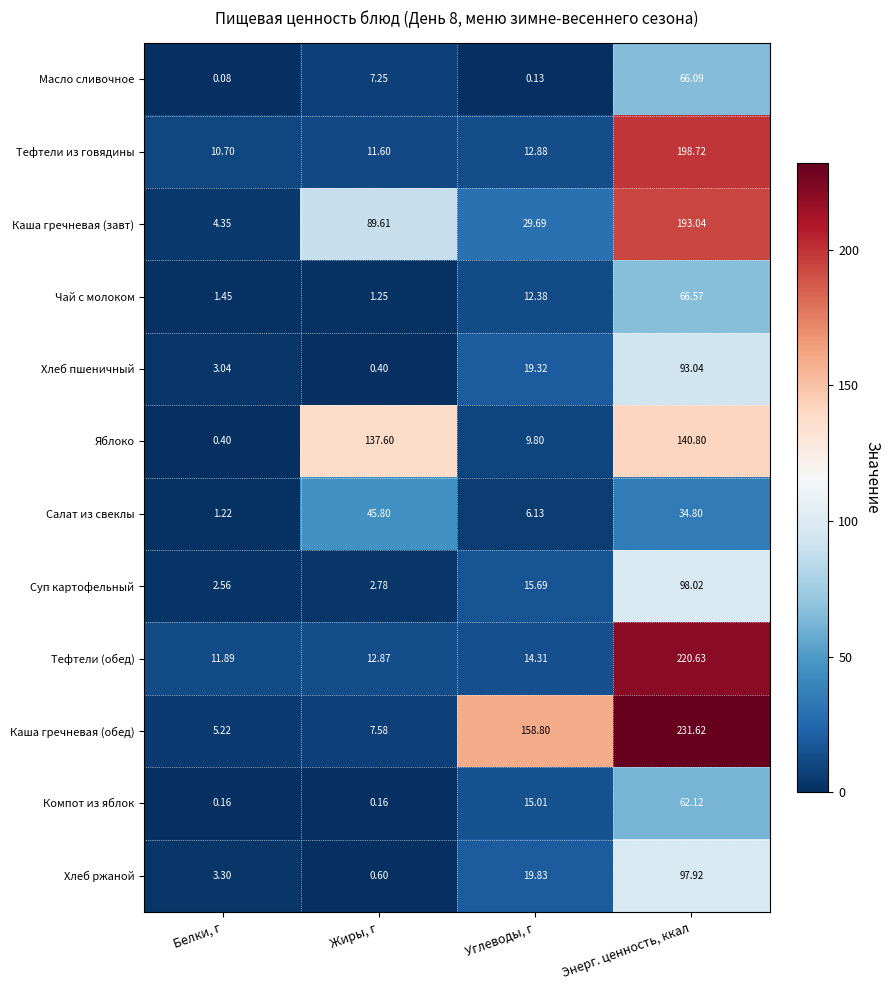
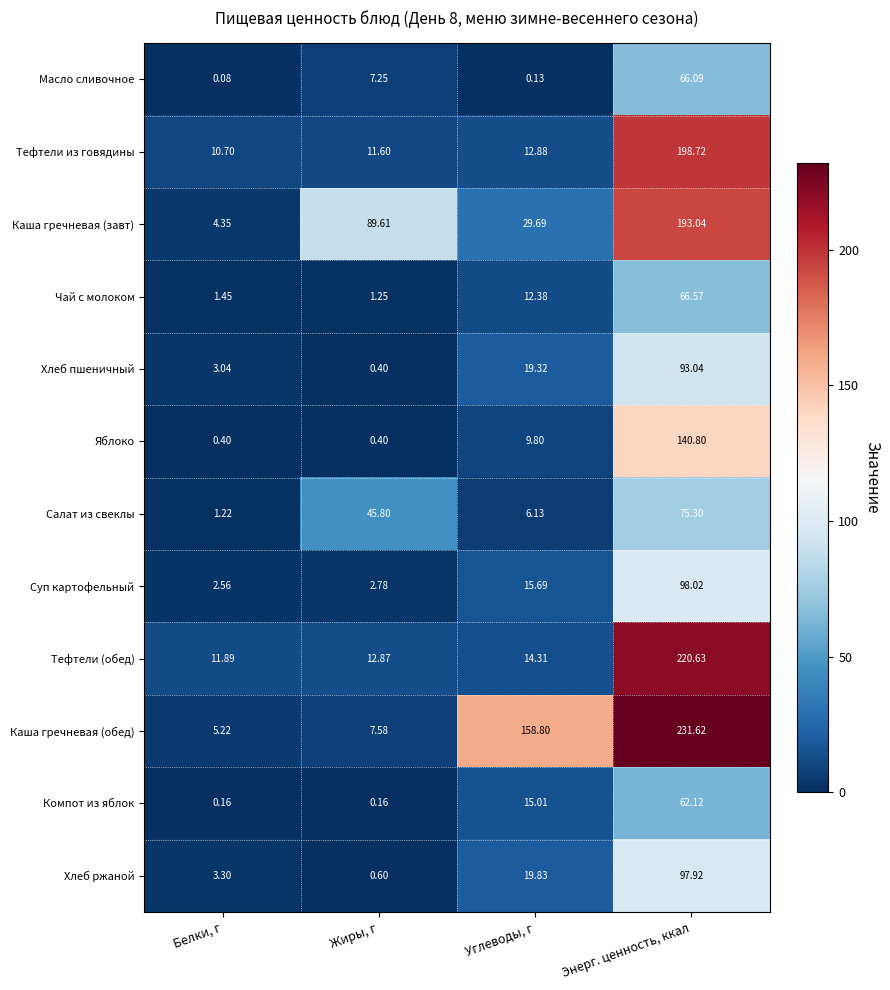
  {
    "Масло сливочное": {
      "Белки, г": 0.08,
      "Жиры, г": 7.25,
      "Углеводы, г": 0.13,
      "Энерг. ценность, ккал": 66.09
    },
    "Тефтели из говядины": {
      "Белки, г": 10.70,
      "Жиры, г": 11.60,
      "Углеводы, г": 12.88,
      "Энерг. ценность, ккал": 198.72
    },
    "Каша гречневая (завт)": {
      "Белки, г": 4.35,
      "Жиры, г": 89.61,
      "Углеводы, г": 29.69,
      "Энерг. ценность, ккал": 193.04
    },
    "Чай с молоком": {
      "Белки, г": 1.45,
      "Жиры, г": 1.25,
      "Углеводы, г": 12.38,
      "Энерг. ценность, ккал": 66.57
    },
    "Хлеб пшеничный": {
      "Белки, г": 3.04,
      "Жиры, г": 0.40,
      "Углеводы, г": 19.32,
      "Энерг. ценность, ккал": 93.04
    },
    "Яблоко": {
      "Белки, г": 0.40,
-     "Жиры, г": 137.60,
+     "Жиры, г": 0.40,
      "Углеводы, г": 9.80,
      "Энерг. ценность, ккал": 140.80
    },
    "Салат из свеклы": {
      "Белки, г": 1.22,
      "Жиры, г": 45.80,
      "Углеводы, г": 6.13,
-     "Энерг. ценность, ккал": 34.80
+     "Энерг. ценность, ккал": 75.30
    },
    "Суп картофельный": {
      "Белки, г": 2.56,
      "Жиры, г": 2.78,
      "Углеводы, г": 15.69,
      "Энерг. ценность, ккал": 98.02
    },
    "Тефтели (обед)": {
      "Белки, г": 11.89,
      "Жиры, г": 12.87,
      "Углеводы, г": 14.31,
      "Энерг. ценность, ккал": 220.63
    },
    "Каша гречневая (обед)": {
      "Белки, г": 5.22,
      "Жиры, г": 7.58,
      "Углеводы, г": 158.80,
      "Энерг. ценность, ккал": 231.62
    },
    "Компот из яблок": {
      "Белки, г": 0.16,
      "Жиры, г": 0.16,
      "Углеводы, г": 15.01,
      "Энерг. ценность, ккал": 62.12
    },
    "Хлеб ржаной": {
      "Белки, г": 3.30,
      "Жиры, г": 0.60,
      "Углеводы, г": 19.83,
      "Энерг. ценность, ккал": 97.92
    }
  }
